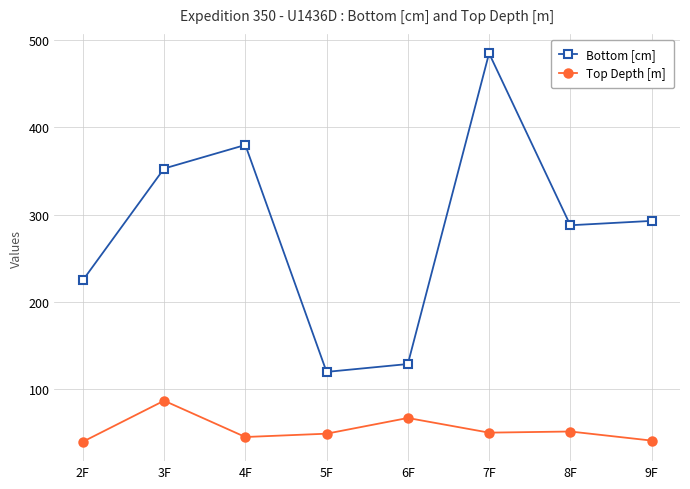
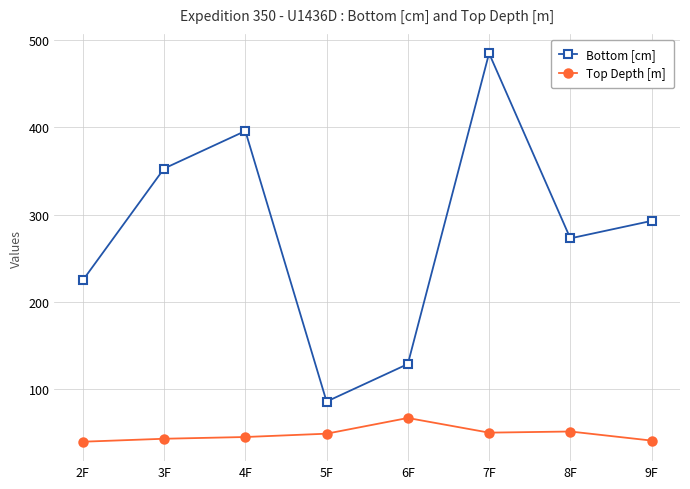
  {
    "Bottom [cm]": {
      "2F": 230,
      "3F": 350,
-     "4F": 380,
-     "5F": 120,
+     "4F": 400,
+     "5F": 90,
      "6F": 130,
      "7F": 490,
-     "8F": 290,
+     "8F": 270,
      "9F": 290
    },
    "Top Depth [m]": {
      "2F": 40,
-     "3F": 90,
+     "3F": 40,
      "4F": 50,
      "5F": 50,
      "6F": 70,
      "7F": 50,
      "8F": 50,
      "9F": 40
    }
  }
